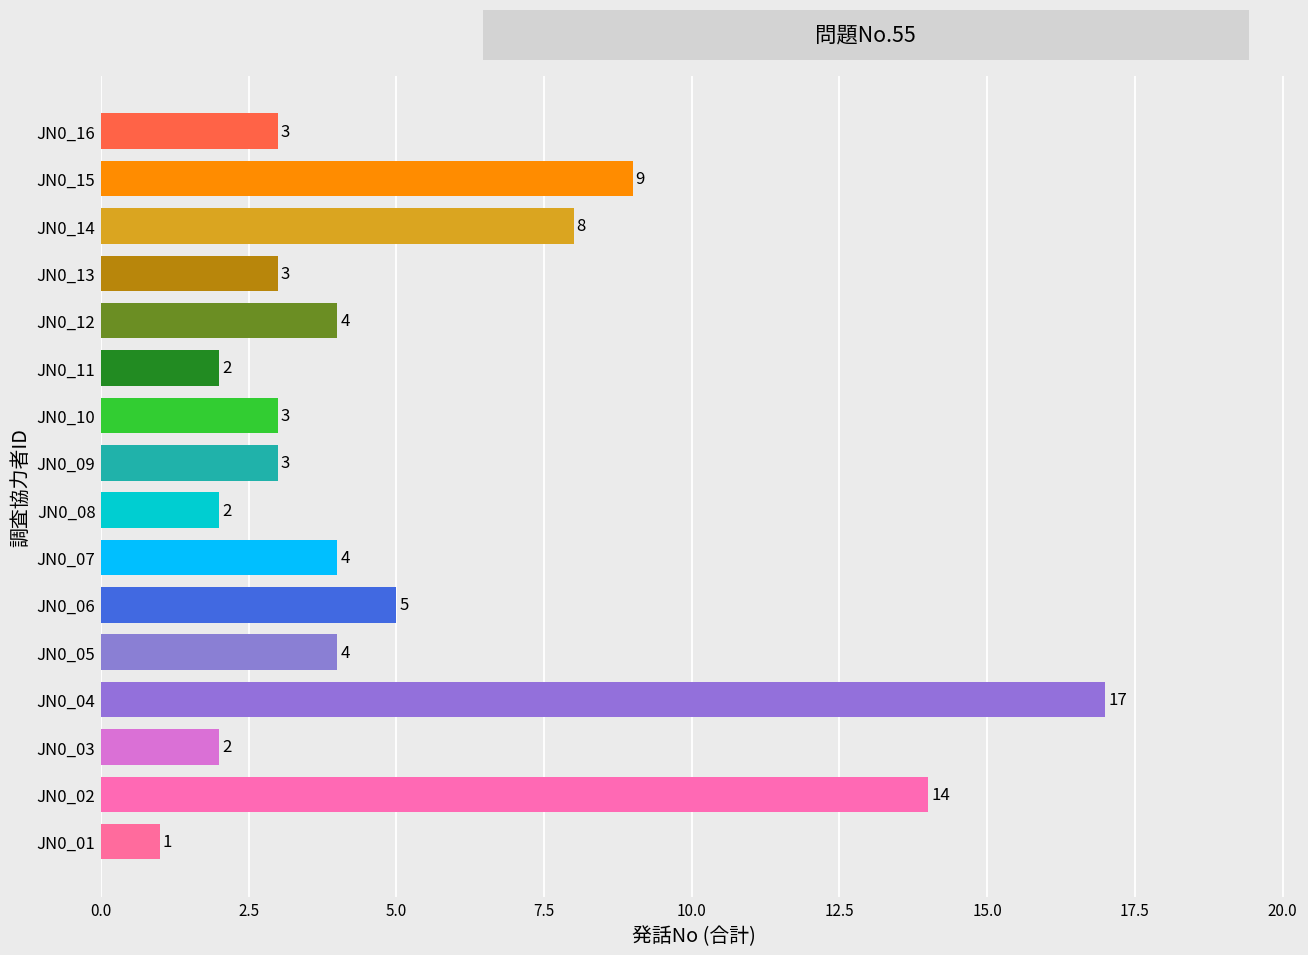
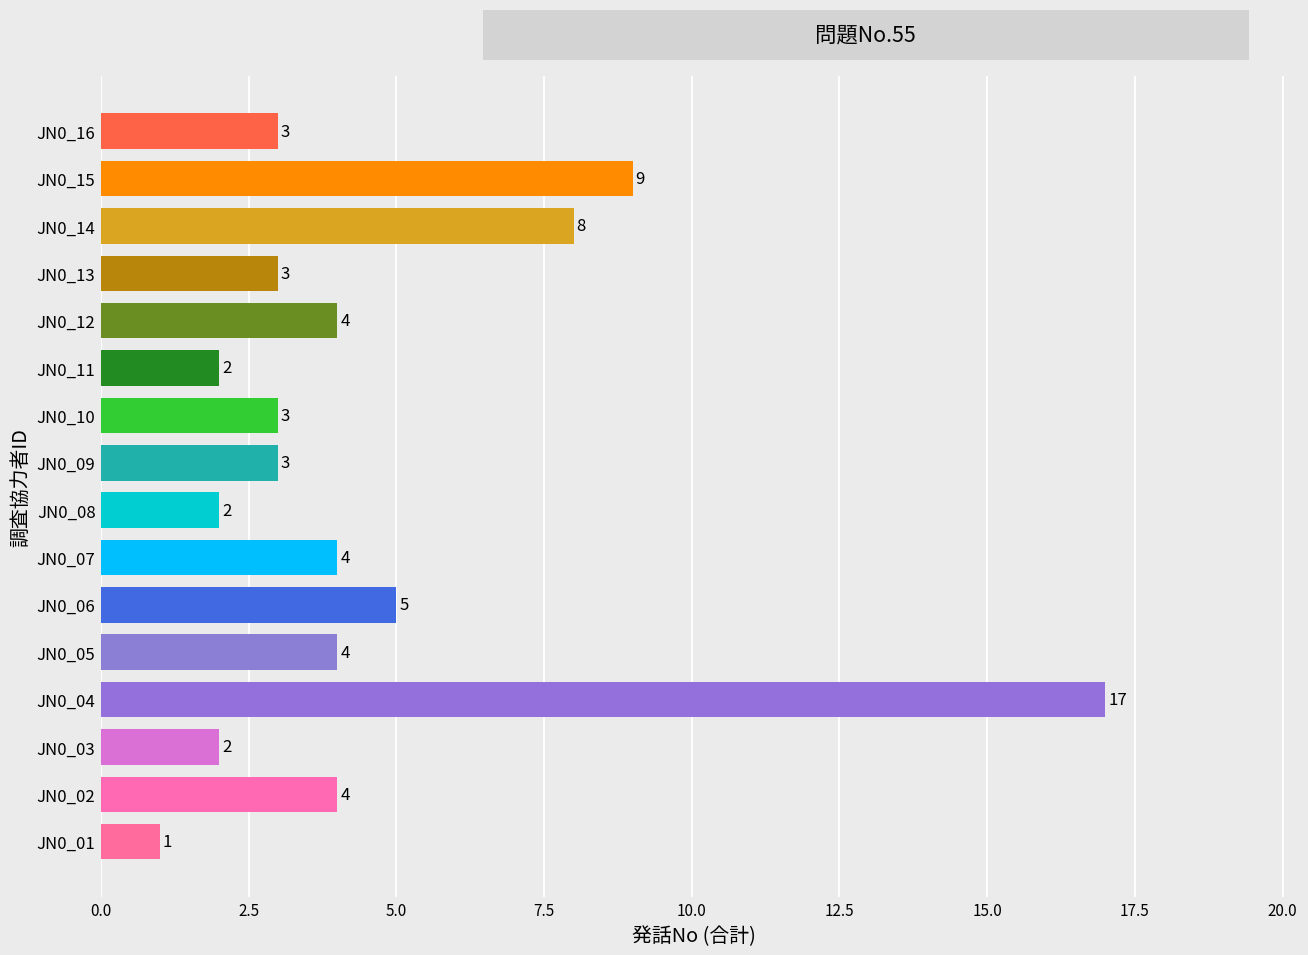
  {
    "JN0_16": 3,
    "JN0_15": 9,
    "JN0_14": 8,
    "JN0_13": 3,
    "JN0_12": 4,
    "JN0_11": 2,
    "JN0_10": 3,
    "JN0_09": 3,
    "JN0_08": 2,
    "JN0_07": 4,
    "JN0_06": 5,
    "JN0_05": 4,
    "JN0_04": 17,
    "JN0_03": 2,
-   "JN0_02": 14,
+   "JN0_02": 4,
    "JN0_01": 1
  }
